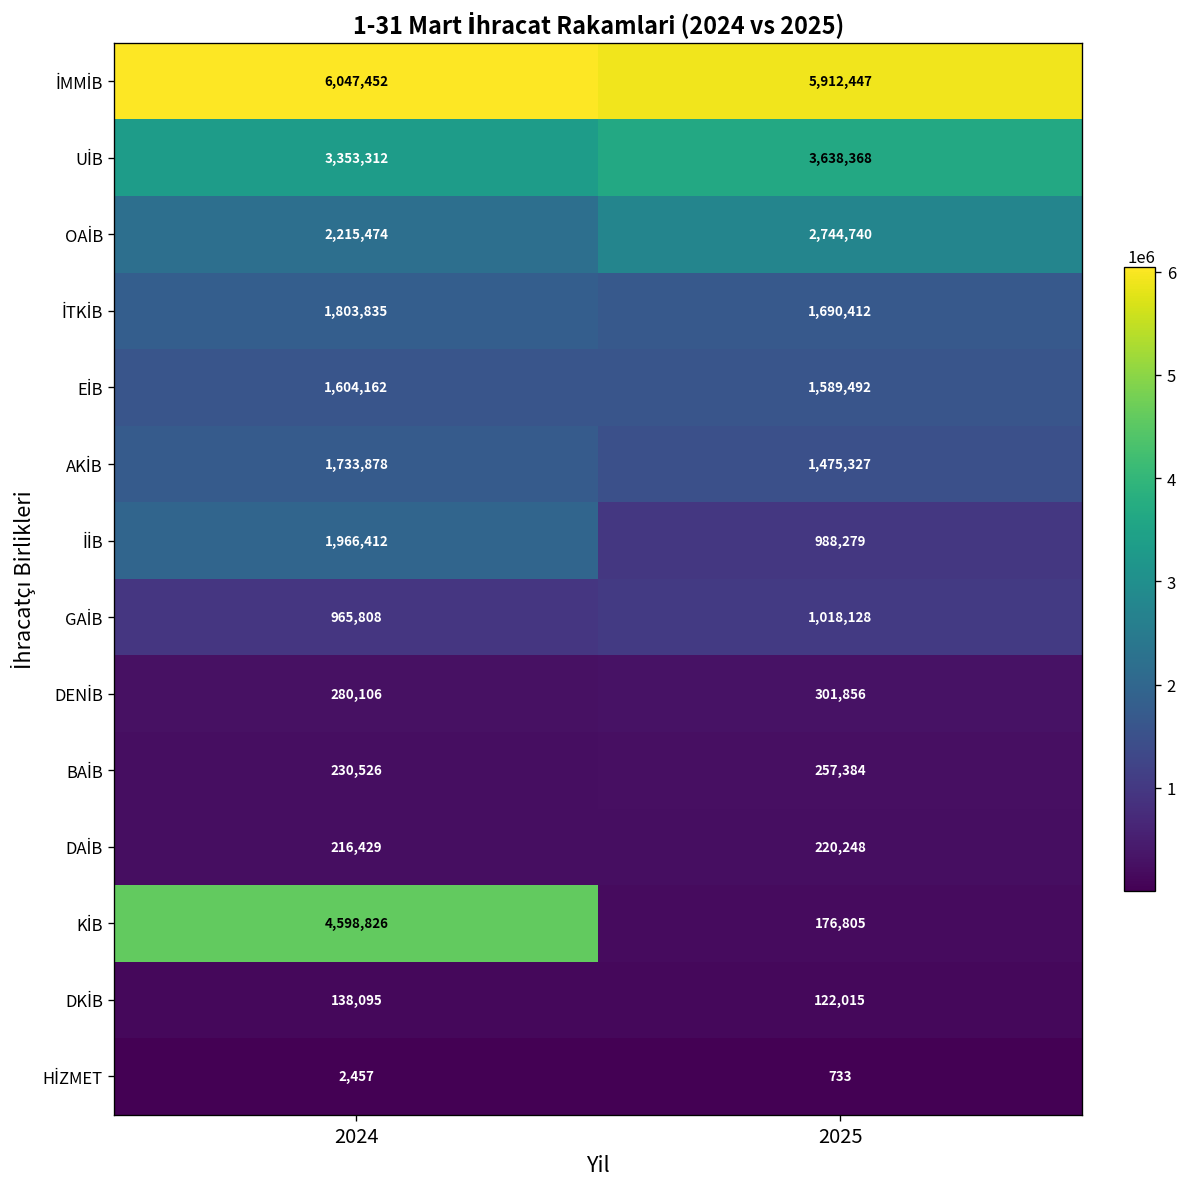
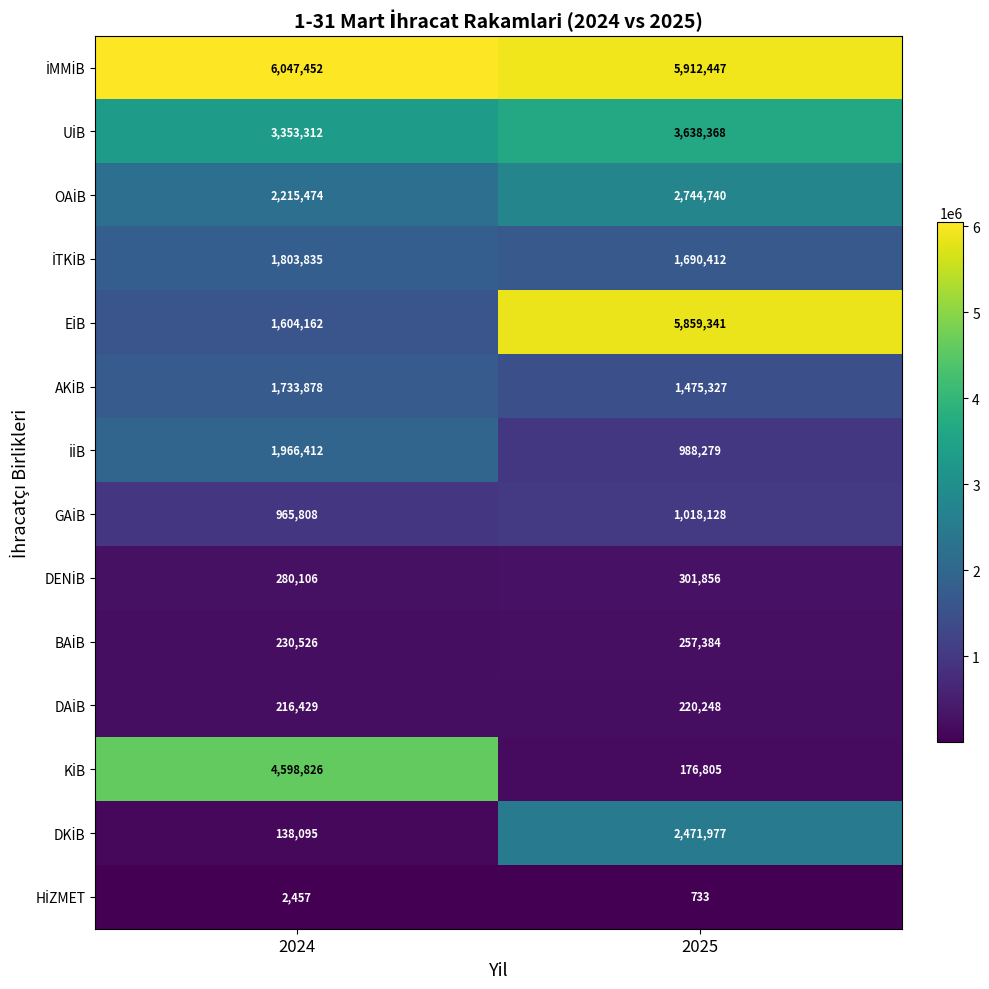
  {
    "İMMİB": {
      "2024": "6,047,452",
      "2025": "5,912,447"
    },
    "UİB": {
      "2024": "3,353,312",
      "2025": "3,638,368"
    },
    "OAİB": {
      "2024": "2,215,474",
      "2025": "2,744,740"
    },
    "İTKİB": {
      "2024": "1,803,835",
      "2025": "1,690,412"
    },
    "EİB": {
      "2024": "1,604,162",
-     "2025": "1,589,492"
+     "2025": "5,859,341"
    },
    "AKİB": {
      "2024": "1,733,878",
      "2025": "1,475,327"
    },
    "İİB": {
      "2024": "1,966,412",
      "2025": "988,279"
    },
    "GAİB": {
      "2024": "965,808",
      "2025": "1,018,128"
    },
    "DENİB": {
      "2024": "280,106",
      "2025": "301,856"
    },
    "BAİB": {
      "2024": "230,526",
      "2025": "257,384"
    },
    "DAİB": {
      "2024": "216,429",
      "2025": "220,248"
    },
    "KİB": {
      "2024": "4,598,826",
      "2025": "176,805"
    },
    "DKİB": {
      "2024": "138,095",
-     "2025": "122,015"
+     "2025": "2,471,977"
    },
    "HİZMET": {
      "2024": "2,457",
      "2025": "733"
    }
  }
